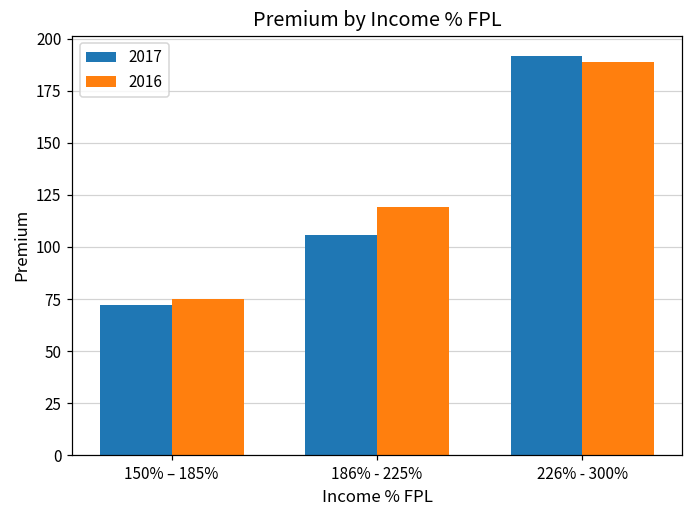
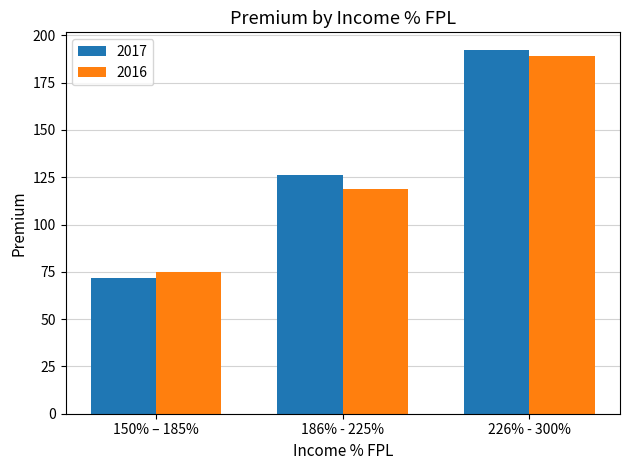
  {
    "2017": {
      "150% – 185%": 72,
-     "186% - 225%": 106,
+     "186% - 225%": 126,
      "226% - 300%": 192
    },
    "2016": {
      "150% – 185%": 75,
      "186% - 225%": 119,
      "226% - 300%": 189
    }
  }
